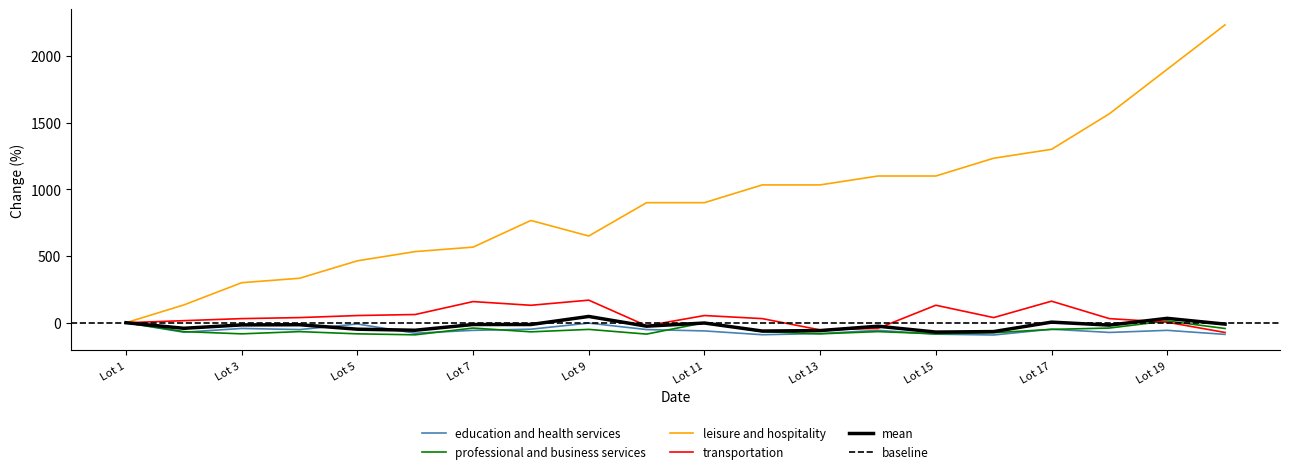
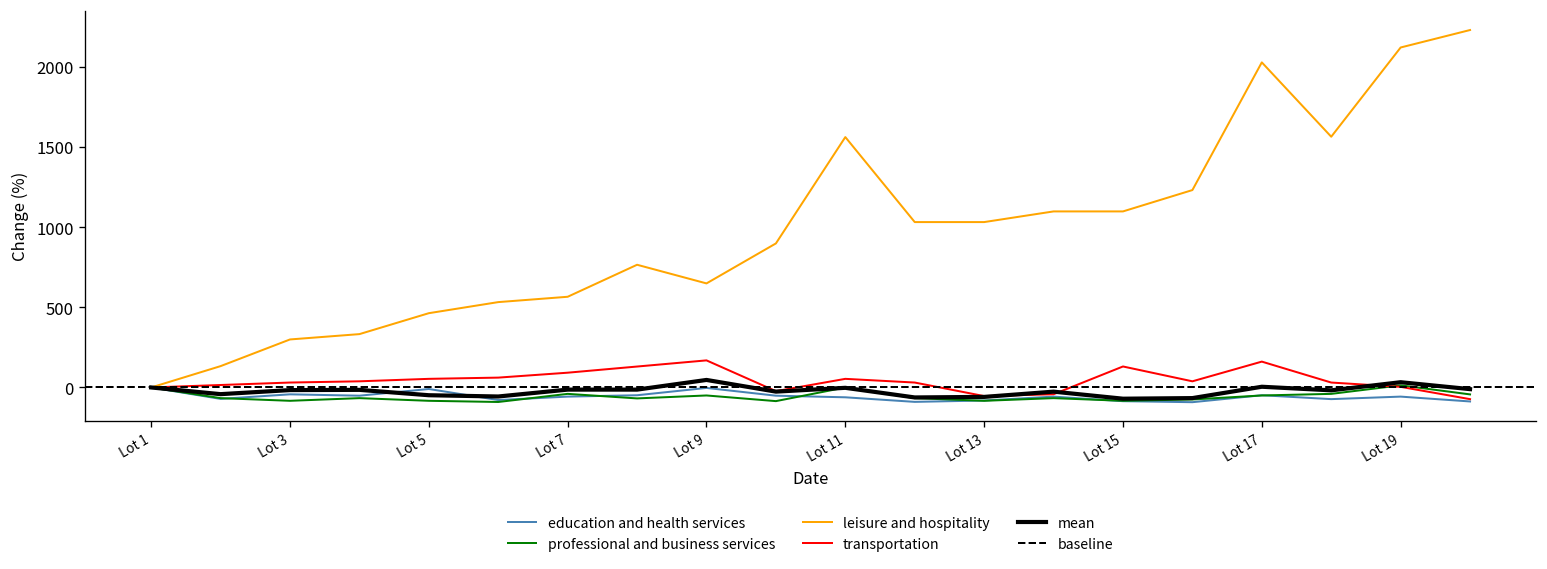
  {
    "education and health services": {
      "Lot 3": -40,
      "Lot 5": -10,
      "Lot 9": 0,
      "Lot 11": -60,
      "Lot 19": -60
    },
    "professional and business services": {
      "Lot 3": -80,
      "Lot 5": -80,
      "Lot 9": -50
    },
    "leisure and hospitality": {
      "Lot 3": 300,
      "Lot 5": 460,
      "Lot 7": 570,
      "Lot 9": 650,
-     "Lot 11": 900,
+     "Lot 11": 1560,
      "Lot 13": 1030,
      "Lot 15": 1100,
-     "Lot 17": 1300,
-     "Lot 19": 1900
+     "Lot 17": 2030,
+     "Lot 19": 2120
    },
    "transportation": {
      "Lot 3": 30,
      "Lot 5": 50,
-     "Lot 7": 160,
+     "Lot 7": 90,
      "Lot 9": 170,
      "Lot 11": 50,
      "Lot 15": 130,
      "Lot 17": 160
    },
    "mean": {
      "Lot 3": -20,
      "Lot 5": -50,
      "Lot 7": -10,
      "Lot 9": 50,
      "Lot 17": 0,
      "Lot 19": 30
    }
  }
